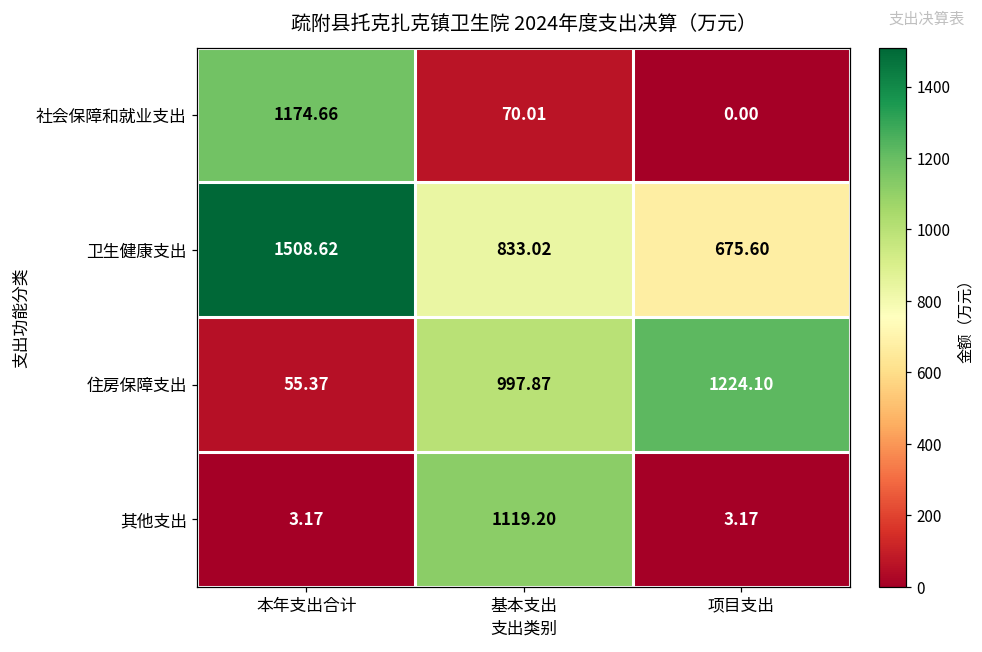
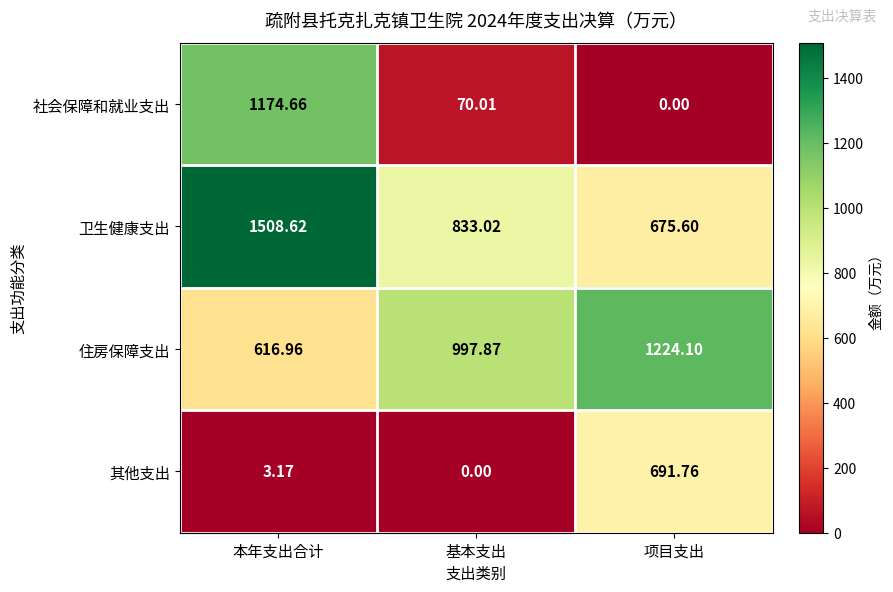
  {
    "社会保障和就业支出": {
      "本年支出合计": 1174.66,
      "基本支出": 70.01,
      "项目支出": 0.00
    },
    "卫生健康支出": {
      "本年支出合计": 1508.62,
      "基本支出": 833.02,
      "项目支出": 675.60
    },
    "住房保障支出": {
-     "本年支出合计": 55.37,
+     "本年支出合计": 616.96,
      "基本支出": 997.87,
      "项目支出": 1224.10
    },
    "其他支出": {
      "本年支出合计": 3.17,
-     "基本支出": 1119.20,
-     "项目支出": 3.17
+     "基本支出": 0.00,
+     "项目支出": 691.76
    }
  }
